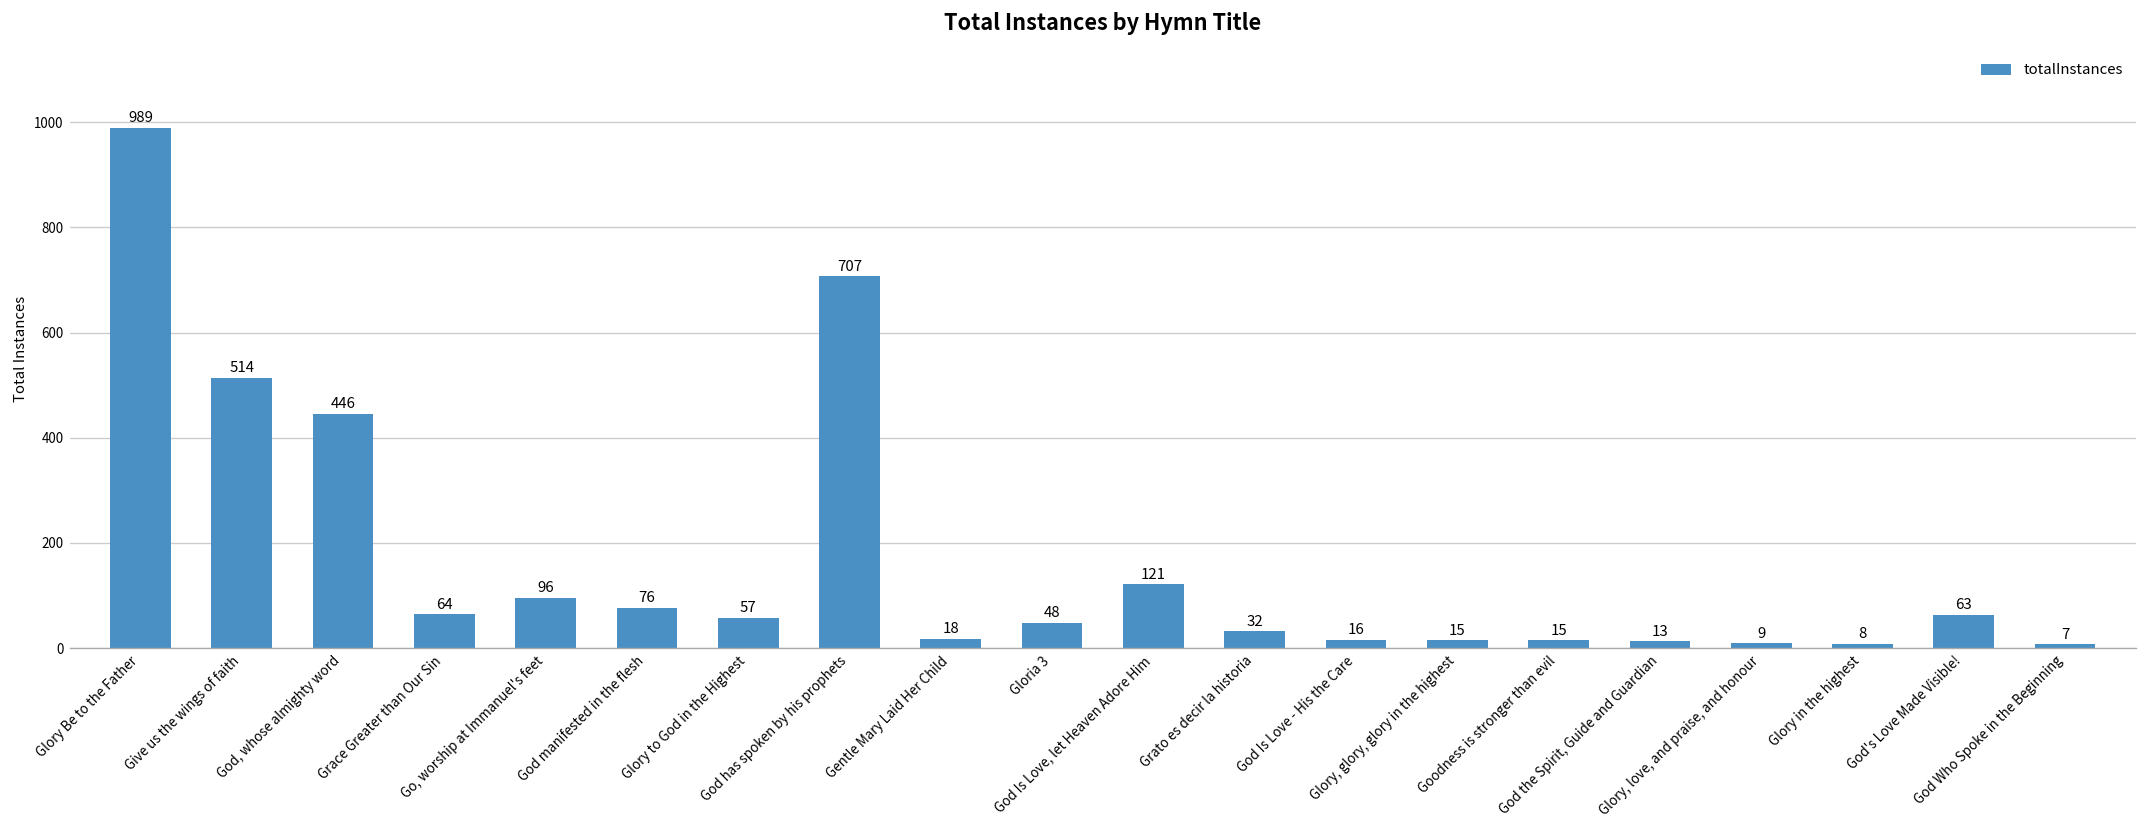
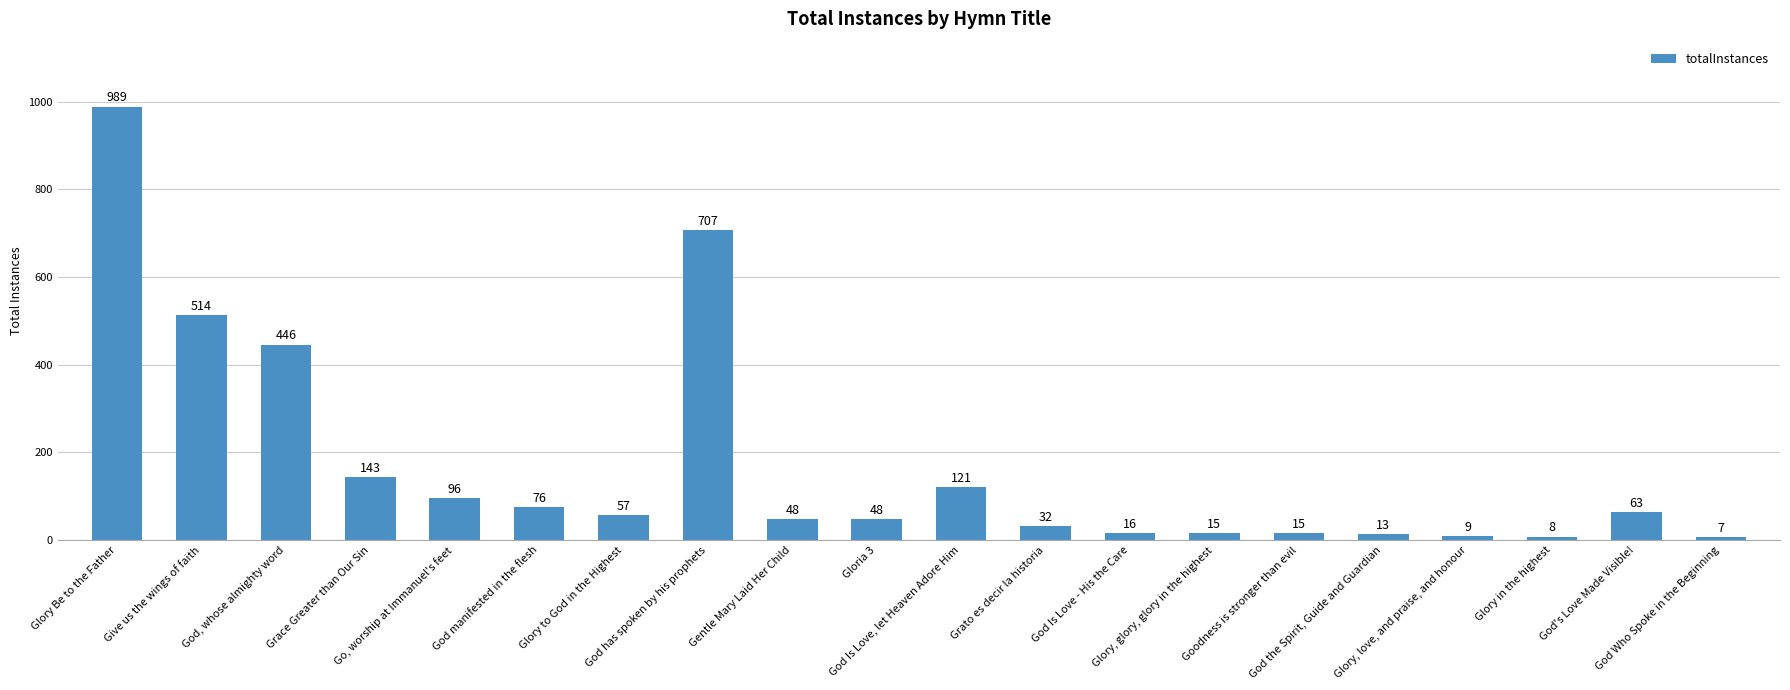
  {
    "Glory Be to the Father": 989,
    "Give us the wings of faith": 514,
    "God, whose almighty word": 446,
-   "Grace Greater than Our Sin": 64,
+   "Grace Greater than Our Sin": 143,
    "Go, worship at Immanuel's feet": 96,
    "God manifested in the flesh": 76,
    "Glory to God in the Highest": 57,
    "God has spoken by his prophets": 707,
-   "Gentle Mary Laid Her Child": 18,
+   "Gentle Mary Laid Her Child": 48,
    "Gloria 3": 48,
    "God Is Love, let Heaven Adore Him": 121,
    "Grato es decir la historia": 32,
    "God Is Love - His the Care": 16,
    "Glory, glory, glory in the highest": 15,
    "Goodness is stronger than evil": 15,
    "God the Spirit, Guide and Guardian": 13,
    "Glory, love, and praise, and honour": 9,
    "Glory in the highest": 8,
    "God's Love Made Visible!": 63,
    "God Who Spoke in the Beginning": 7
  }
